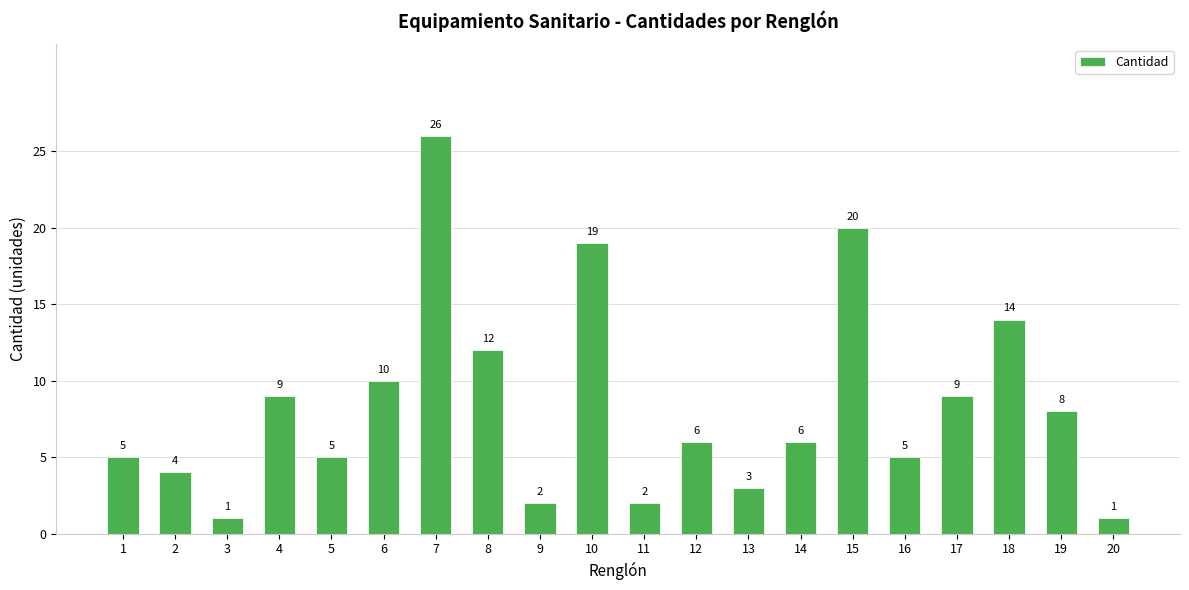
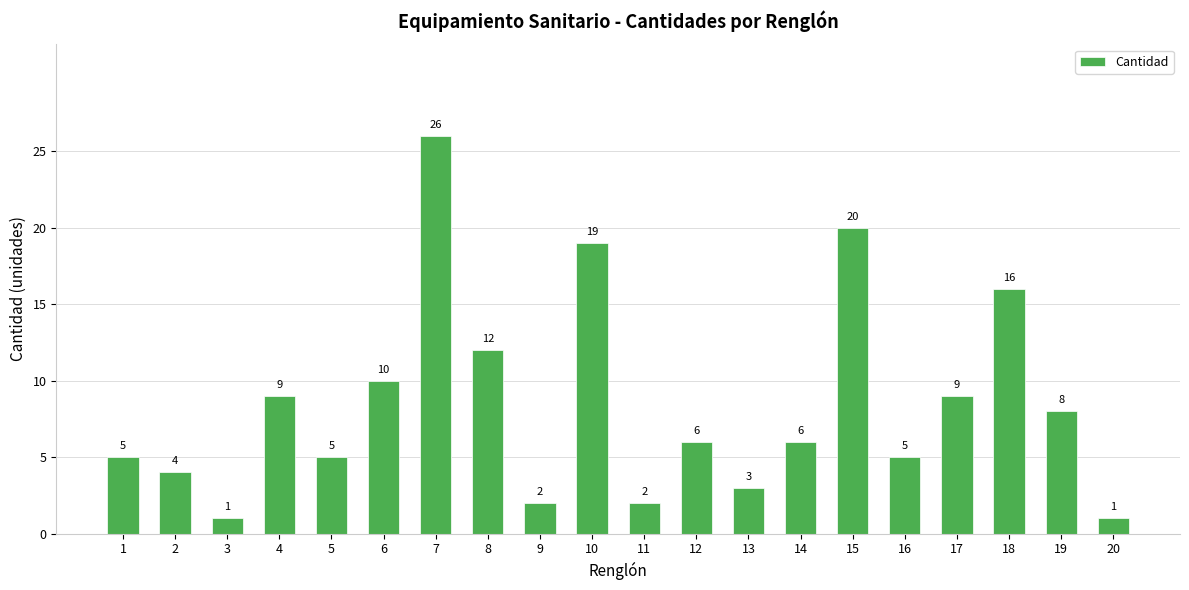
  {
    "1": 5,
    "2": 4,
    "3": 1,
    "4": 9,
    "5": 5,
    "6": 10,
    "7": 26,
    "8": 12,
    "9": 2,
    "10": 19,
    "11": 2,
    "12": 6,
    "13": 3,
    "14": 6,
    "15": 20,
    "16": 5,
    "17": 9,
-   "18": 14,
+   "18": 16,
    "19": 8,
    "20": 1
  }
